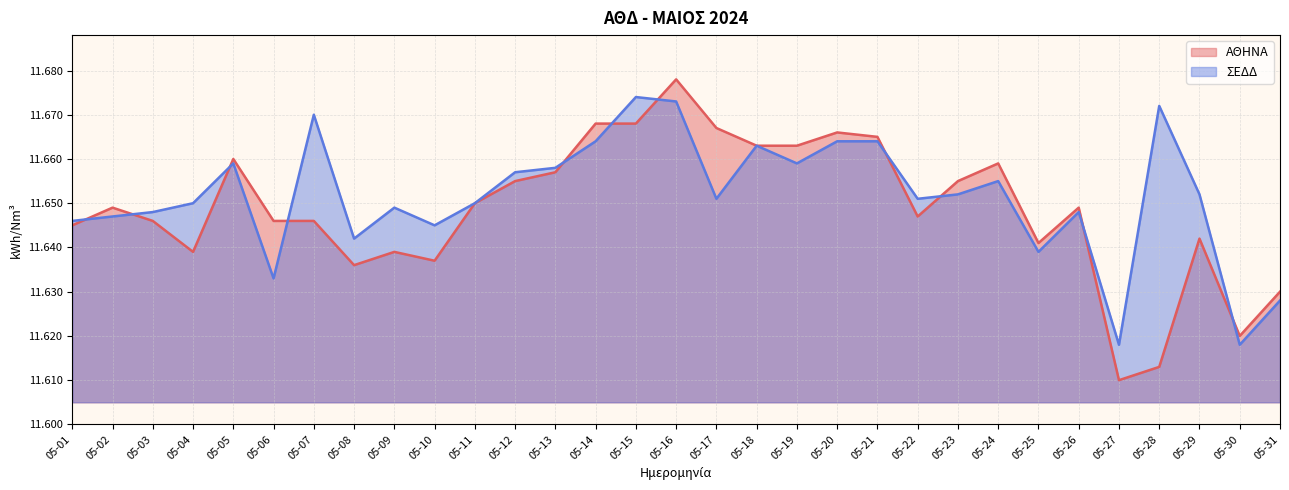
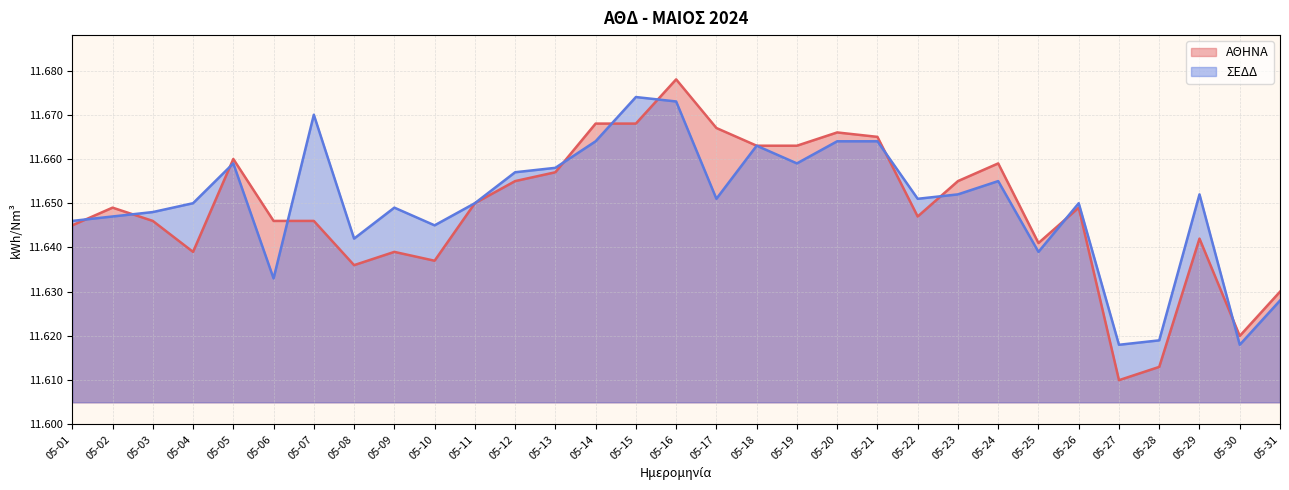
  {
    "ΑΘΗΝΑ": {
      "05-01": 11.645,
      "05-02": 11.649,
      "05-03": 11.646,
      "05-04": 11.639,
      "05-05": 11.660,
      "05-06": 11.646,
      "05-07": 11.646,
      "05-08": 11.636,
      "05-09": 11.639,
      "05-10": 11.637,
      "05-12": 11.655,
      "05-13": 11.657,
      "05-14": 11.668,
      "05-15": 11.668,
      "05-16": 11.678,
      "05-17": 11.667,
      "05-19": 11.663,
      "05-20": 11.666,
      "05-21": 11.665,
      "05-22": 11.647,
      "05-23": 11.655,
      "05-24": 11.659,
      "05-25": 11.641,
      "05-26": 11.649,
      "05-27": 11.610,
      "05-28": 11.613,
      "05-29": 11.642,
      "05-30": 11.620,
      "05-31": 11.630
    },
    "ΣΕΔΔ": {
      "05-01": 11.646,
      "05-02": 11.647,
      "05-03": 11.648,
      "05-04": 11.650,
      "05-05": 11.659,
      "05-06": 11.633,
      "05-07": 11.670,
      "05-08": 11.642,
      "05-09": 11.649,
      "05-10": 11.645,
      "05-12": 11.657,
      "05-13": 11.658,
      "05-14": 11.664,
      "05-15": 11.674,
      "05-16": 11.673,
      "05-17": 11.651,
      "05-19": 11.659,
      "05-20": 11.664,
      "05-21": 11.664,
      "05-22": 11.651,
      "05-23": 11.652,
      "05-24": 11.655,
      "05-25": 11.639,
-     "05-26": 11.648,
+     "05-26": 11.650,
      "05-27": 11.618,
-     "05-28": 11.672,
+     "05-28": 11.619,
      "05-29": 11.652,
      "05-30": 11.618,
      "05-31": 11.628
    }
  }
